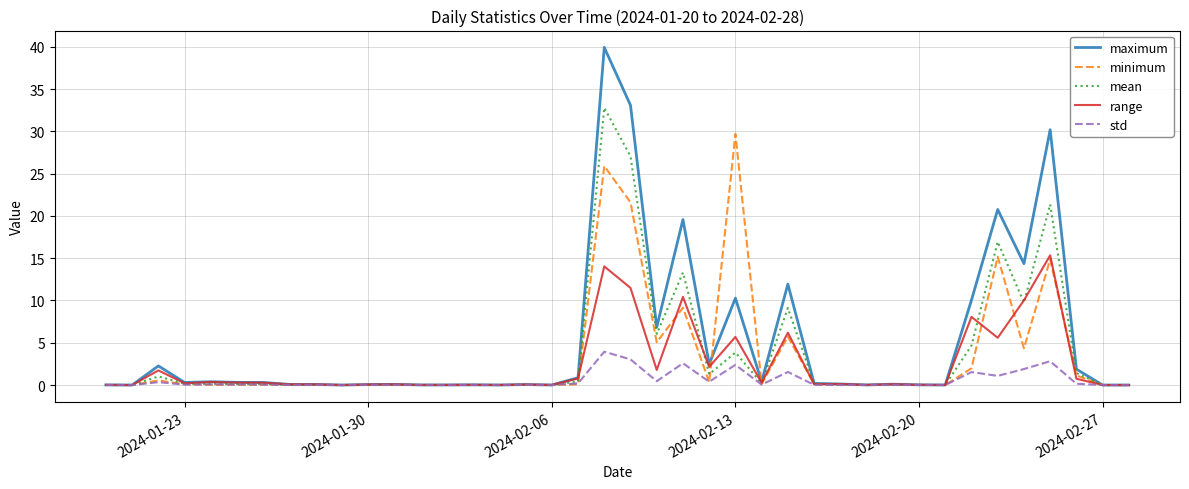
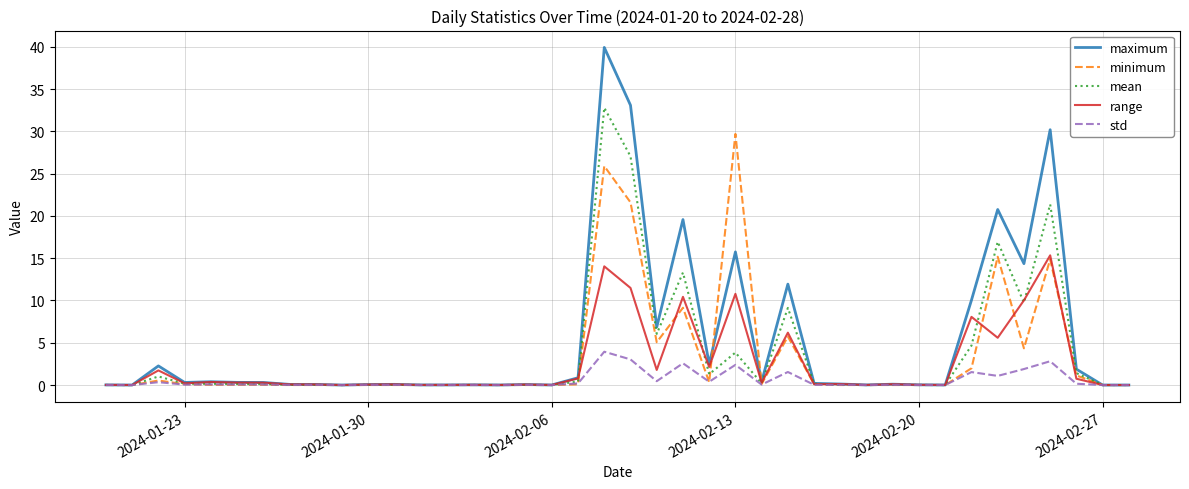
  {
    "maximum": {
-     "2024-02-13": 10
+     "2024-02-13": 16
    },
    "minimum": {
      "2024-02-13": 30
    },
    "mean": {
      "2024-02-13": 4
    },
    "range": {
-     "2024-02-13": 6
+     "2024-02-13": 11
    },
    "std": {
      "2024-02-13": 2
    }
  }
